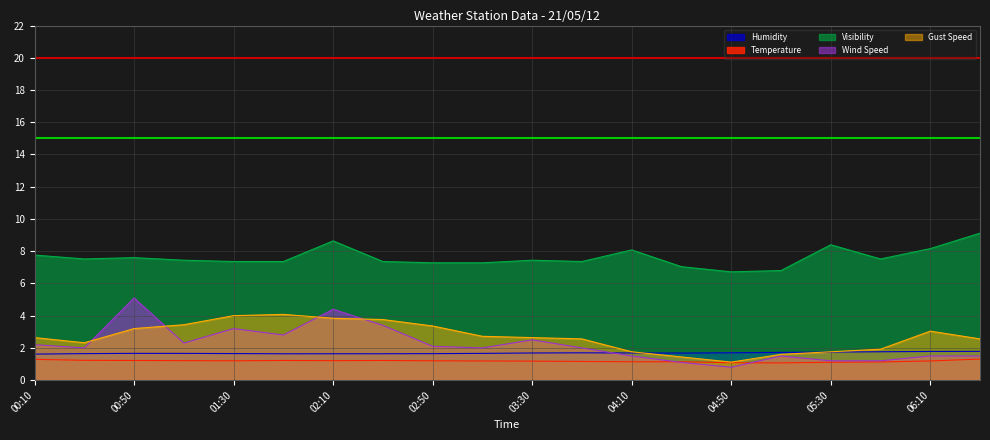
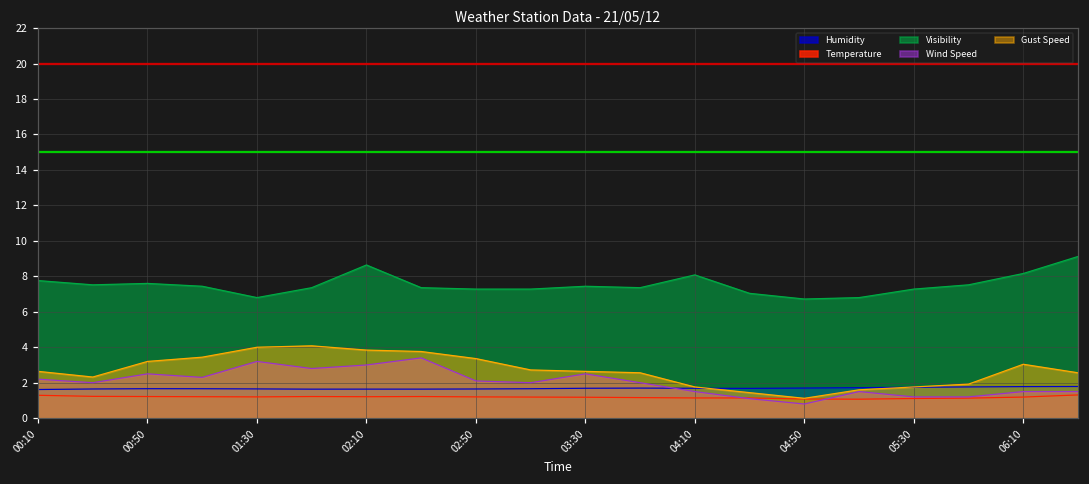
  {
    "Humidity": {
      "00:10": 1.6,
      "00:50": 1.7,
      "01:30": 1.7,
      "02:10": 1.6,
      "02:50": 1.6,
      "03:30": 1.7,
      "04:50": 1.7,
      "06:10": 1.8
    },
    "Temperature": {
      "00:10": 1.3,
      "00:50": 1.2,
      "01:30": 1.2,
      "02:10": 1.2,
      "02:50": 1.2,
      "03:30": 1.2,
      "04:10": 1.1,
      "06:10": 1.2
    },
    "Visibility": {
      "00:10": 7.8,
      "00:50": 7.6,
-     "01:30": 7.4,
+     "01:30": 6.8,
      "02:10": 8.6,
      "02:50": 7.3,
      "03:30": 7.4,
      "04:10": 8.1,
      "04:50": 6.7,
-     "05:30": 8.4,
+     "05:30": 7.3,
      "06:10": 8.2
    },
    "Wind Speed": {
      "00:10": 2.2,
-     "00:50": 5.1,
+     "00:50": 2.5,
      "01:30": 3.2,
-     "02:10": 4.4,
+     "02:10": 3.0,
      "02:50": 2.1,
      "04:10": 1.5,
      "04:50": 0.8,
      "06:10": 1.5
    },
    "Gust Speed": {
      "00:10": 2.6,
      "00:50": 3.2,
      "01:30": 4.0,
      "02:10": 3.8,
      "02:50": 3.4,
      "06:10": 3.0
    }
  }
